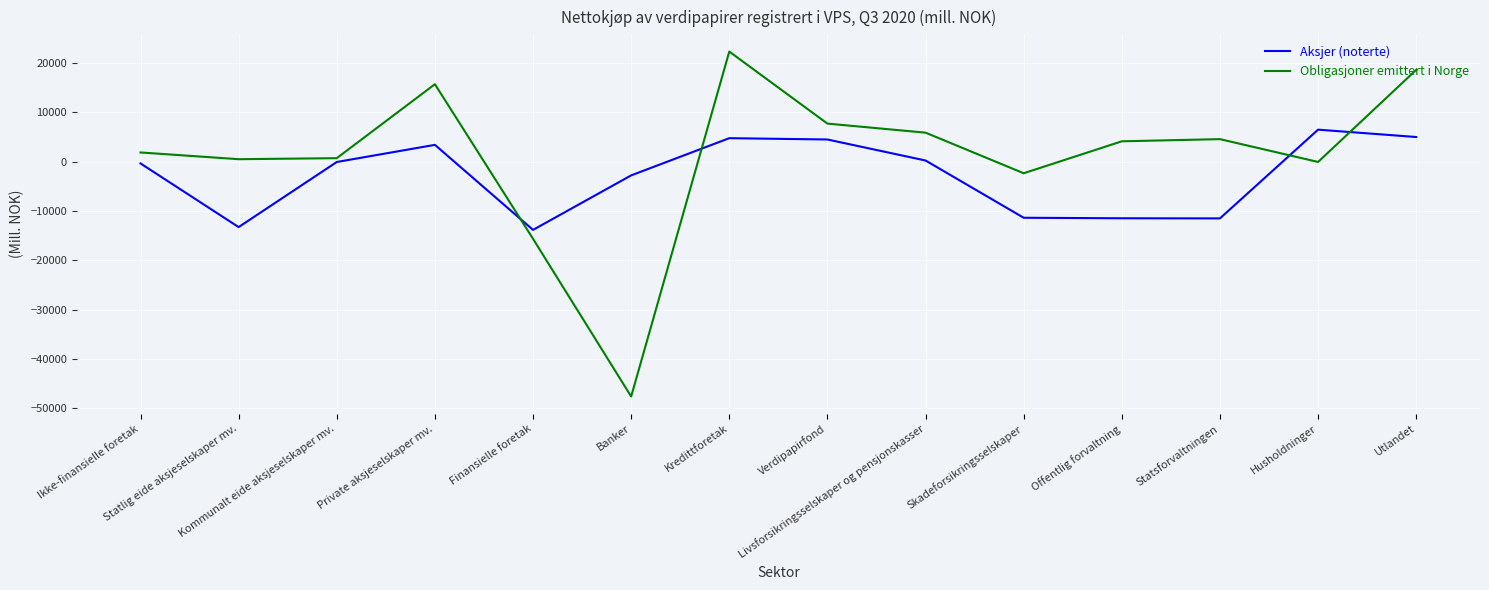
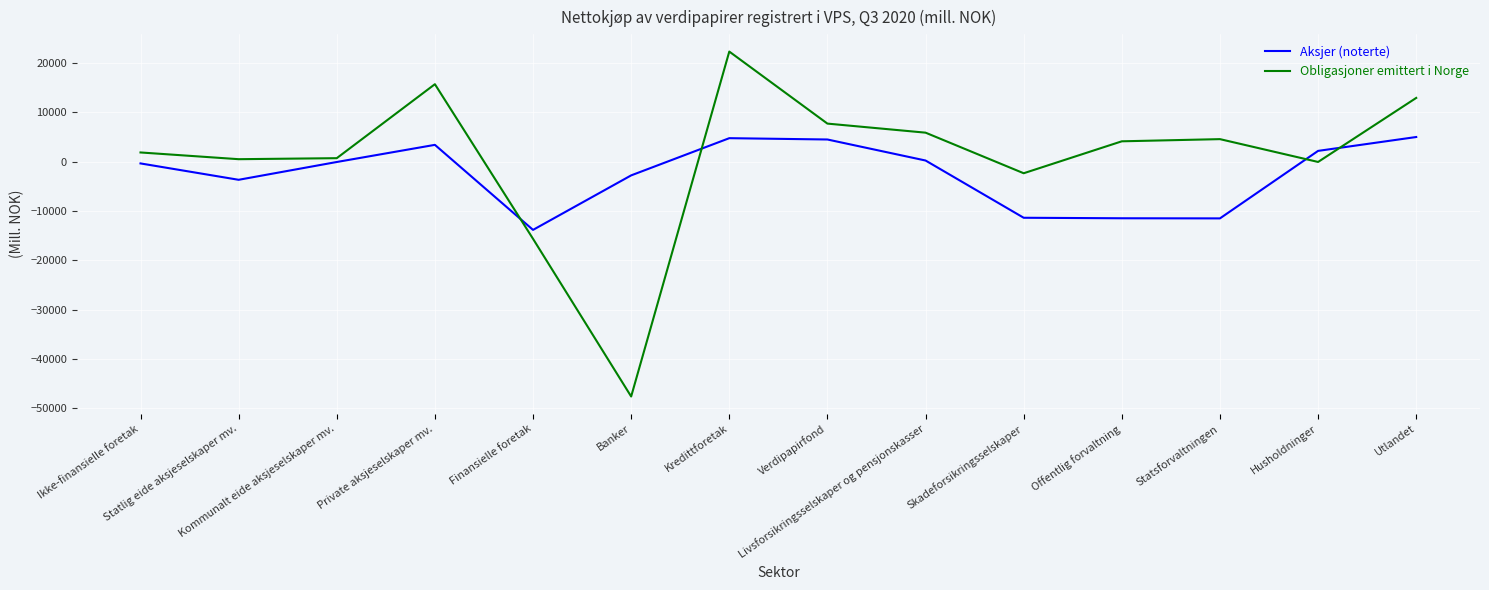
  {
    "Aksjer (noterte)": {
      "Ikke-finansielle foretak": 0,
-     "Statlig eide aksjeselskaper mv.": -13000,
+     "Statlig eide aksjeselskaper mv.": -4000,
      "Kommunalt eide aksjeselskaper mv.": 0,
      "Private aksjeselskaper mv.": 3000,
      "Finansielle foretak": -14000,
      "Banker": -3000,
      "Kredittforetak": 5000,
      "Verdipapirfond": 4000,
      "Livsforsikringsselskaper og pensjonskasser": 0,
      "Skadeforsikringsselskaper": -11000,
      "Offentlig forvaltning": -11000,
      "Statsforvaltningen": -12000,
-     "Husholdninger": 6000,
+     "Husholdninger": 2000,
      "Utlandet": 5000
    },
    "Obligasjoner emittert i Norge": {
      "Ikke-finansielle foretak": 2000,
      "Statlig eide aksjeselskaper mv.": 0,
      "Kommunalt eide aksjeselskaper mv.": 1000,
      "Private aksjeselskaper mv.": 16000,
      "Finansielle foretak": -16000,
      "Banker": -48000,
      "Kredittforetak": 22000,
      "Verdipapirfond": 8000,
      "Livsforsikringsselskaper og pensjonskasser": 6000,
      "Skadeforsikringsselskaper": -2000,
      "Offentlig forvaltning": 4000,
      "Statsforvaltningen": 5000,
      "Husholdninger": 0,
-     "Utlandet": 19000
+     "Utlandet": 13000
    }
  }
